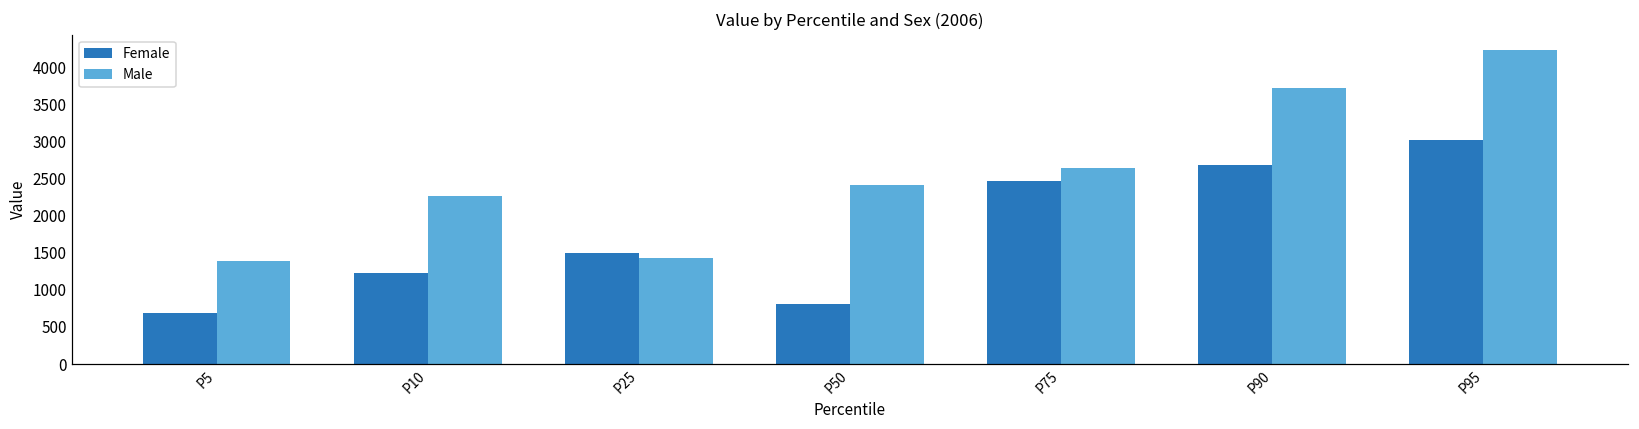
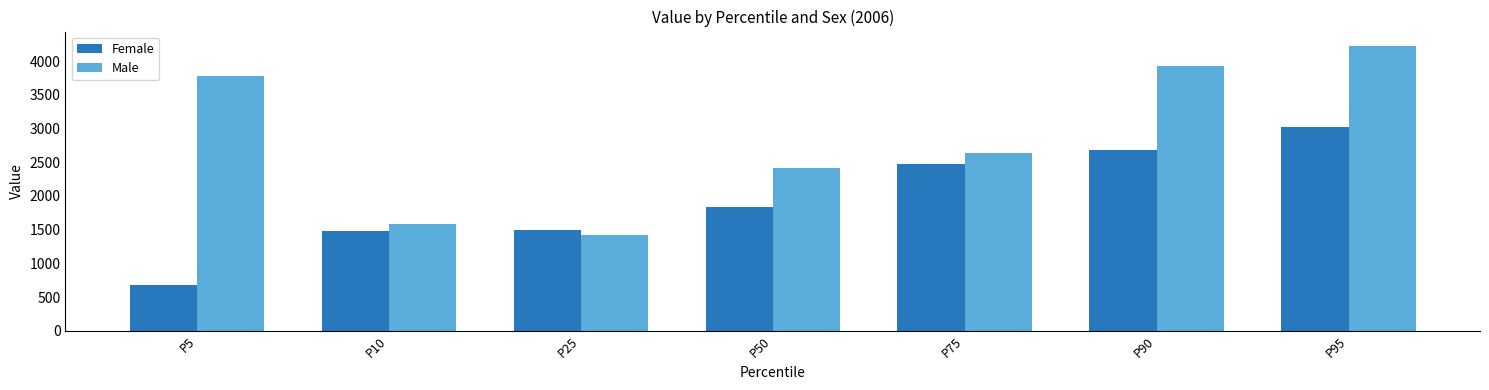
  {
    "Female": {
      "P5": 700,
-     "P10": 1200,
+     "P10": 1500,
      "P25": 1500,
-     "P50": 800,
+     "P50": 1800,
      "P75": 2500,
      "P90": 2700,
      "P95": 3000
    },
    "Male": {
-     "P5": 1400,
-     "P10": 2300,
+     "P5": 3800,
+     "P10": 1600,
      "P25": 1400,
      "P50": 2400,
      "P75": 2600,
-     "P90": 3700,
+     "P90": 3900,
      "P95": 4200
    }
  }
